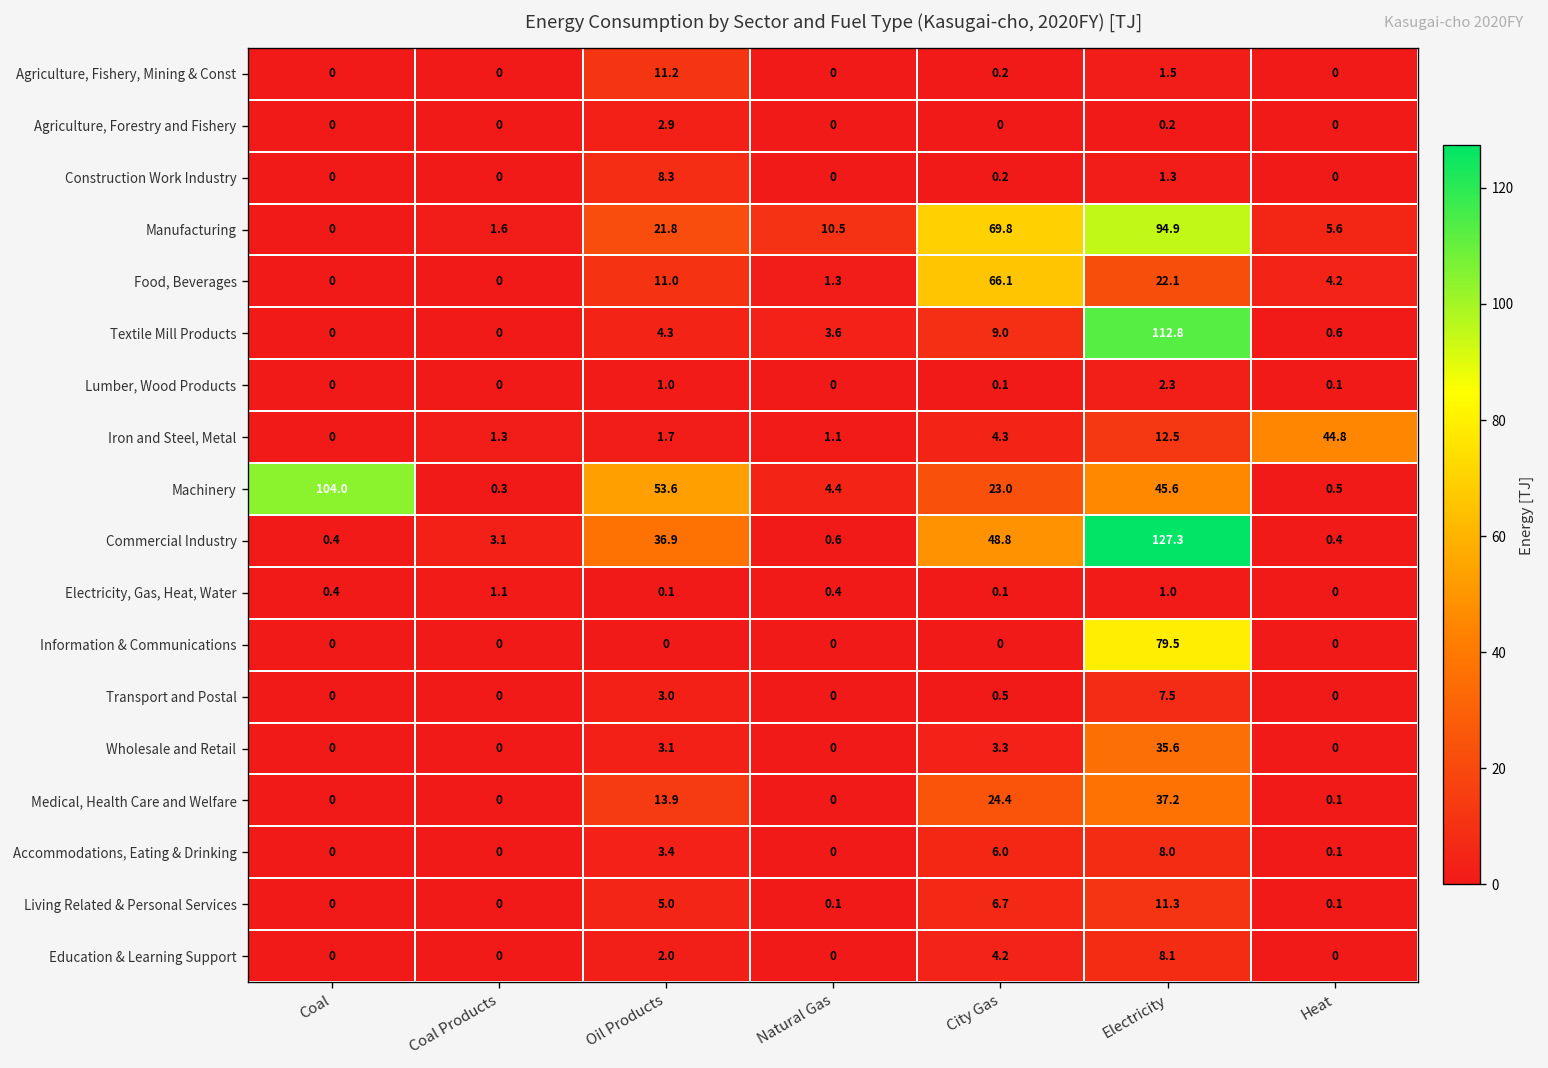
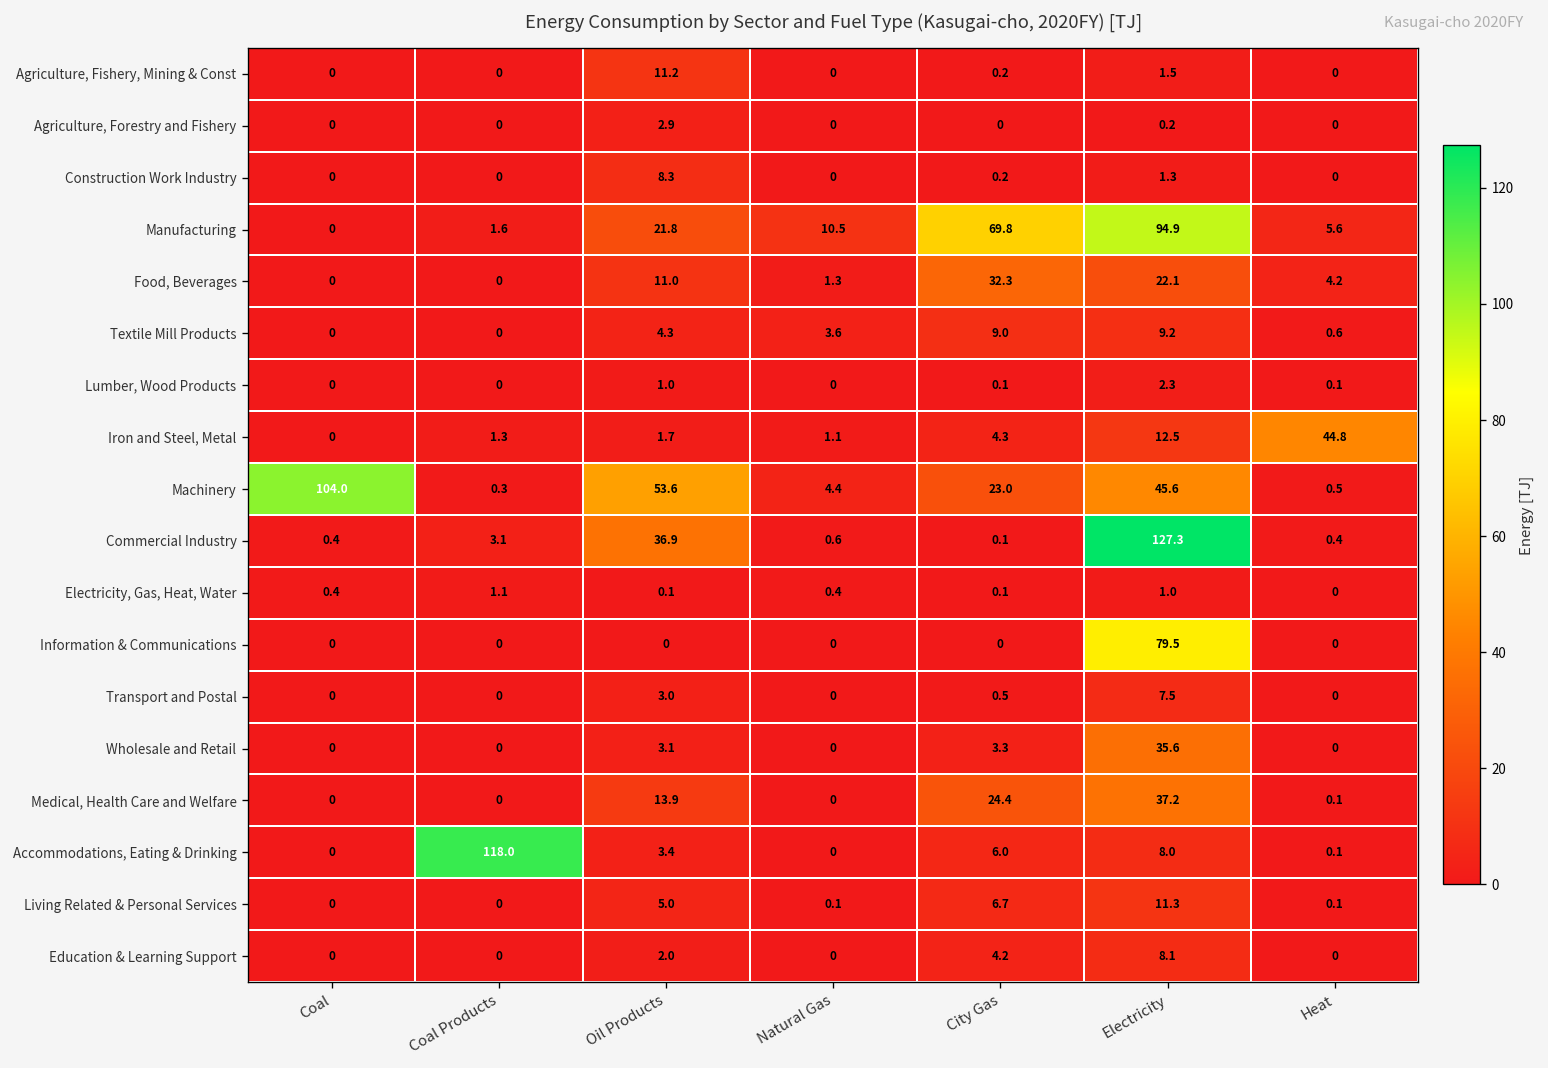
  {
    "Agriculture, Fishery, Mining & Const": {
      "Coal": 0,
      "Coal Products": 0,
      "Oil Products": 11.2,
      "Natural Gas": 0,
      "City Gas": 0.2,
      "Electricity": 1.5,
      "Heat": 0
    },
    "Agriculture, Forestry and Fishery": {
      "Coal": 0,
      "Coal Products": 0,
      "Oil Products": 2.9,
      "Natural Gas": 0,
      "City Gas": 0,
      "Electricity": 0.2,
      "Heat": 0
    },
    "Construction Work Industry": {
      "Coal": 0,
      "Coal Products": 0,
      "Oil Products": 8.3,
      "Natural Gas": 0,
      "City Gas": 0.2,
      "Electricity": 1.3,
      "Heat": 0
    },
    "Manufacturing": {
      "Coal": 0,
      "Coal Products": 1.6,
      "Oil Products": 21.8,
      "Natural Gas": 10.5,
      "City Gas": 69.8,
      "Electricity": 94.9,
      "Heat": 5.6
    },
    "Food, Beverages": {
      "Coal": 0,
      "Coal Products": 0,
      "Oil Products": 11.0,
      "Natural Gas": 1.3,
-     "City Gas": 66.1,
+     "City Gas": 32.3,
      "Electricity": 22.1,
      "Heat": 4.2
    },
    "Textile Mill Products": {
      "Coal": 0,
      "Coal Products": 0,
      "Oil Products": 4.3,
      "Natural Gas": 3.6,
      "City Gas": 9.0,
-     "Electricity": 112.8,
+     "Electricity": 9.2,
      "Heat": 0.6
    },
    "Lumber, Wood Products": {
      "Coal": 0,
      "Coal Products": 0,
      "Oil Products": 1.0,
      "Natural Gas": 0,
      "City Gas": 0.1,
      "Electricity": 2.3,
      "Heat": 0.1
    },
    "Iron and Steel, Metal": {
      "Coal": 0,
      "Coal Products": 1.3,
      "Oil Products": 1.7,
      "Natural Gas": 1.1,
      "City Gas": 4.3,
      "Electricity": 12.5,
      "Heat": 44.8
    },
    "Machinery": {
      "Coal": 104.0,
      "Coal Products": 0.3,
      "Oil Products": 53.6,
      "Natural Gas": 4.4,
      "City Gas": 23.0,
      "Electricity": 45.6,
      "Heat": 0.5
    },
    "Commercial Industry": {
      "Coal": 0.4,
      "Coal Products": 3.1,
      "Oil Products": 36.9,
      "Natural Gas": 0.6,
-     "City Gas": 48.8,
+     "City Gas": 0.1,
      "Electricity": 127.3,
      "Heat": 0.4
    },
    "Electricity, Gas, Heat, Water": {
      "Coal": 0.4,
      "Coal Products": 1.1,
      "Oil Products": 0.1,
      "Natural Gas": 0.4,
      "City Gas": 0.1,
      "Electricity": 1.0,
      "Heat": 0
    },
    "Information & Communications": {
      "Coal": 0,
      "Coal Products": 0,
      "Oil Products": 0,
      "Natural Gas": 0,
      "City Gas": 0,
      "Electricity": 79.5,
      "Heat": 0
    },
    "Transport and Postal": {
      "Coal": 0,
      "Coal Products": 0,
      "Oil Products": 3.0,
      "Natural Gas": 0,
      "City Gas": 0.5,
      "Electricity": 7.5,
      "Heat": 0
    },
    "Wholesale and Retail": {
      "Coal": 0,
      "Coal Products": 0,
      "Oil Products": 3.1,
      "Natural Gas": 0,
      "City Gas": 3.3,
      "Electricity": 35.6,
      "Heat": 0
    },
    "Medical, Health Care and Welfare": {
      "Coal": 0,
      "Coal Products": 0,
      "Oil Products": 13.9,
      "Natural Gas": 0,
      "City Gas": 24.4,
      "Electricity": 37.2,
      "Heat": 0.1
    },
    "Accommodations, Eating & Drinking": {
      "Coal": 0,
-     "Coal Products": 0,
+     "Coal Products": 118.0,
      "Oil Products": 3.4,
      "Natural Gas": 0,
      "City Gas": 6.0,
      "Electricity": 8.0,
      "Heat": 0.1
    },
    "Living Related & Personal Services": {
      "Coal": 0,
      "Coal Products": 0,
      "Oil Products": 5.0,
      "Natural Gas": 0.1,
      "City Gas": 6.7,
      "Electricity": 11.3,
      "Heat": 0.1
    },
    "Education & Learning Support": {
      "Coal": 0,
      "Coal Products": 0,
      "Oil Products": 2.0,
      "Natural Gas": 0,
      "City Gas": 4.2,
      "Electricity": 8.1,
      "Heat": 0
    }
  }
